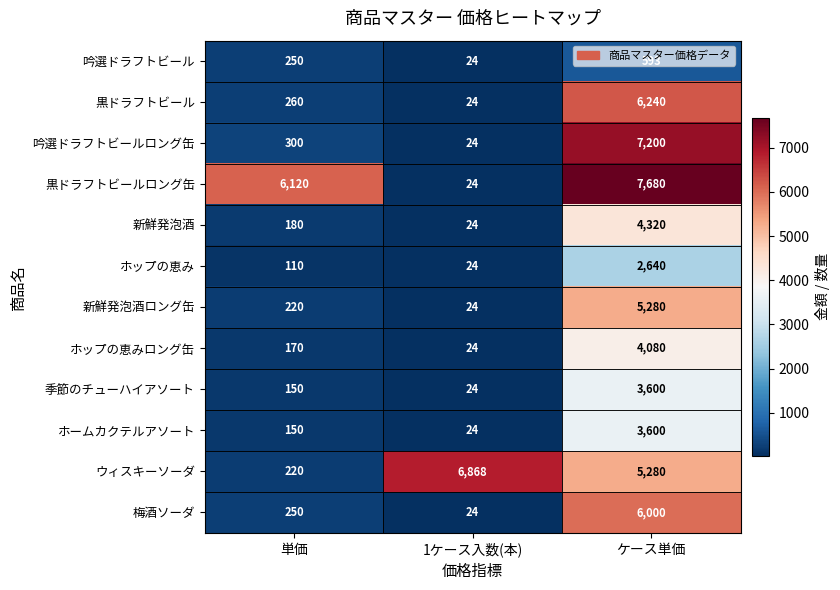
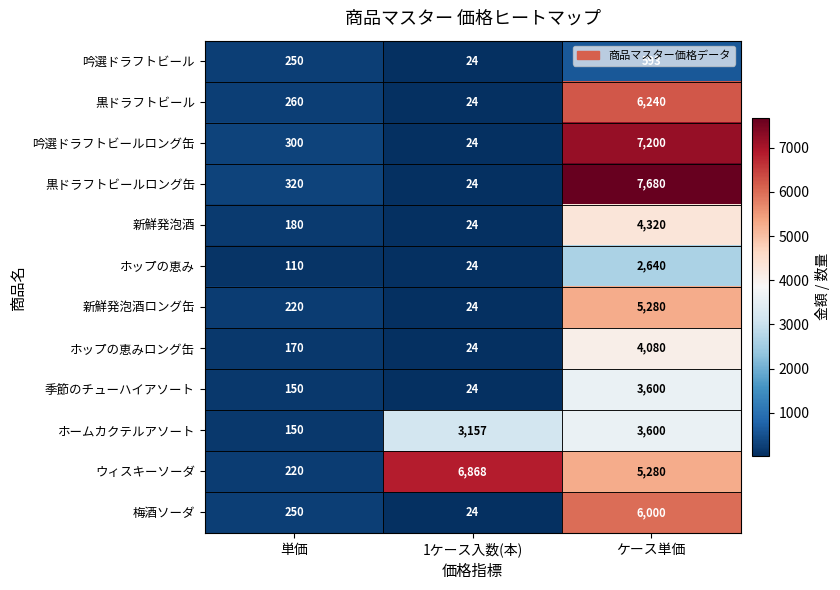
  {
    "吟選ドラフトビール": {
      "単価": "250",
      "1ケース入数(本)": "24"
    },
    "黒ドラフトビール": {
      "単価": "260",
      "1ケース入数(本)": "24",
      "ケース単価": "6,240"
    },
    "吟選ドラフトビールロング缶": {
      "単価": "300",
      "1ケース入数(本)": "24",
      "ケース単価": "7,200"
    },
    "黒ドラフトビールロング缶": {
-     "単価": "6,120",
+     "単価": "320",
      "1ケース入数(本)": "24",
      "ケース単価": "7,680"
    },
    "新鮮発泡酒": {
      "単価": "180",
      "1ケース入数(本)": "24",
      "ケース単価": "4,320"
    },
    "ホップの恵み": {
      "単価": "110",
      "1ケース入数(本)": "24",
      "ケース単価": "2,640"
    },
    "新鮮発泡酒ロング缶": {
      "単価": "220",
      "1ケース入数(本)": "24",
      "ケース単価": "5,280"
    },
    "ホップの恵みロング缶": {
      "単価": "170",
      "1ケース入数(本)": "24",
      "ケース単価": "4,080"
    },
    "季節のチューハイアソート": {
      "単価": "150",
      "1ケース入数(本)": "24",
      "ケース単価": "3,600"
    },
    "ホームカクテルアソート": {
      "単価": "150",
-     "1ケース入数(本)": "24",
+     "1ケース入数(本)": "3,157",
      "ケース単価": "3,600"
    },
    "ウィスキーソーダ": {
      "単価": "220",
      "1ケース入数(本)": "6,868",
      "ケース単価": "5,280"
    },
    "梅酒ソーダ": {
      "単価": "250",
      "1ケース入数(本)": "24",
      "ケース単価": "6,000"
    }
  }
